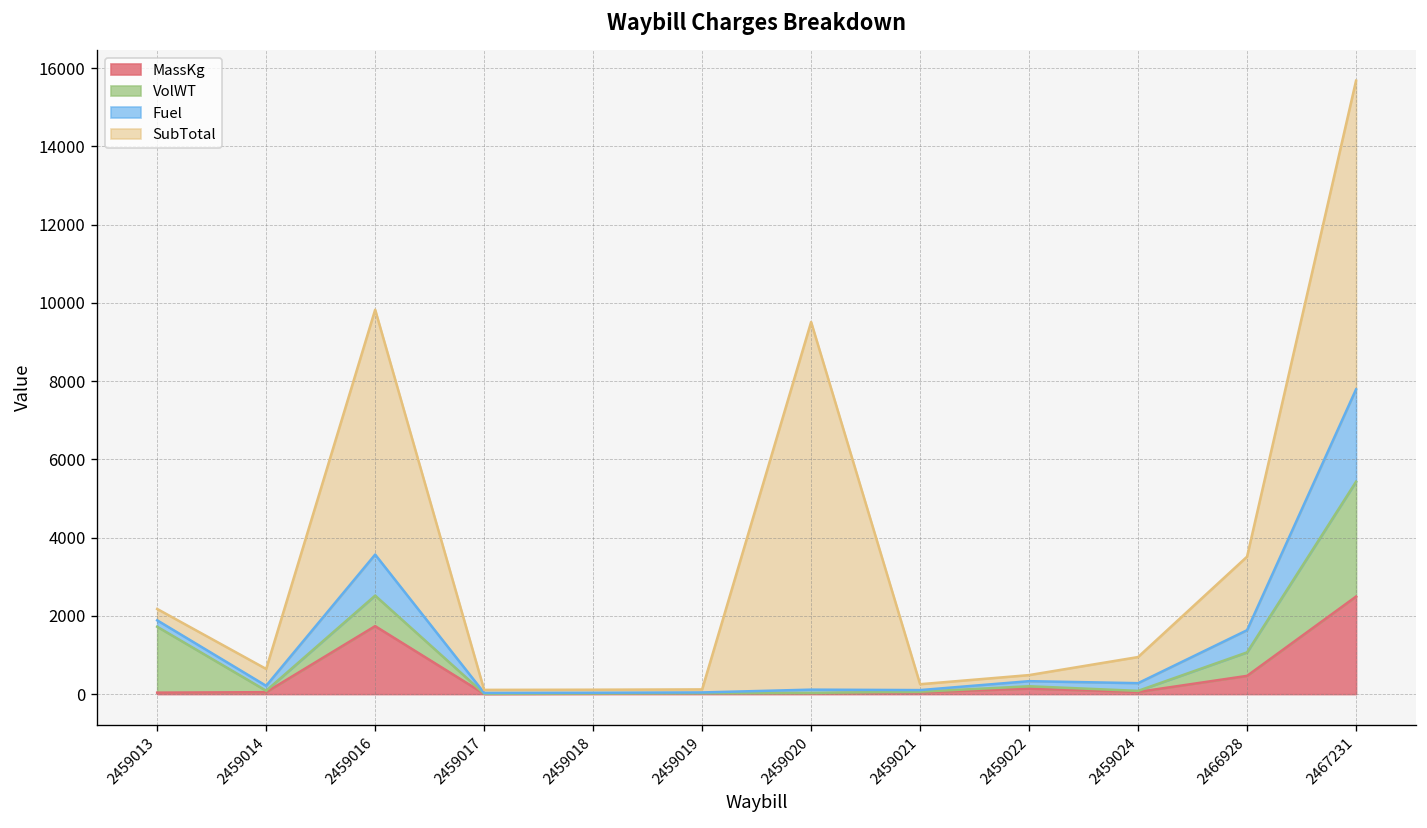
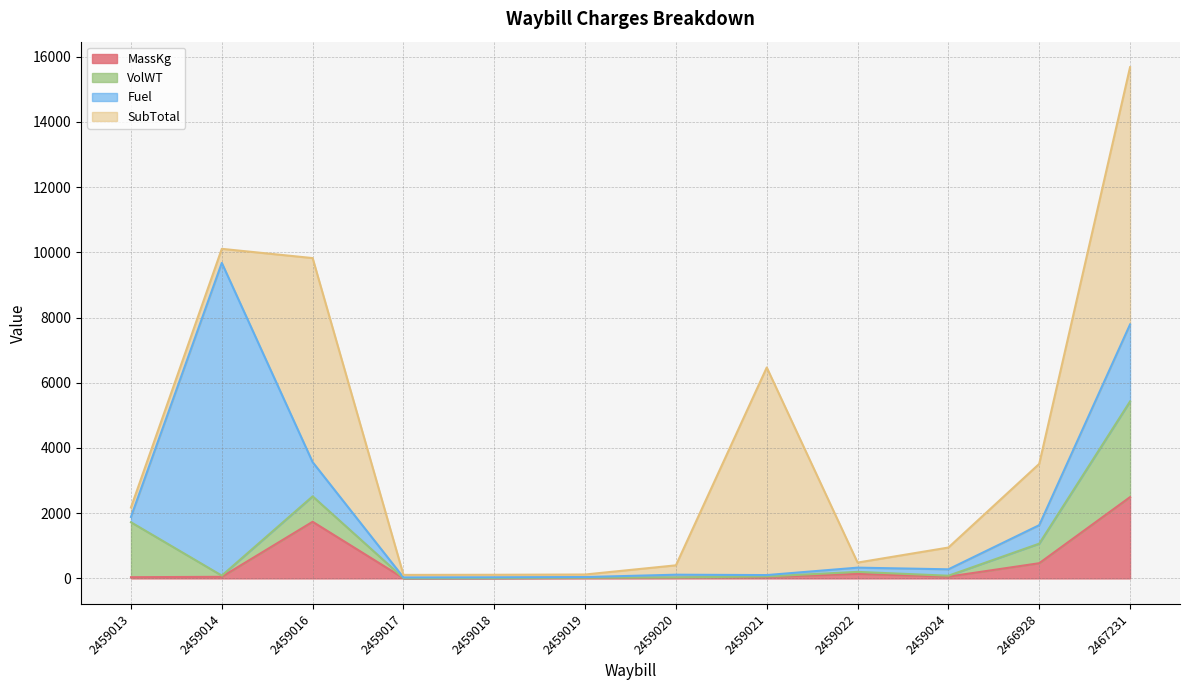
  {
    "MassKg": {
      "2459013": 0,
      "2459016": 1700,
      "2466928": 500,
      "2467231": 2500
    },
    "VolWT": {
      "2459013": 1700,
      "2459016": 800,
      "2466928": 600,
      "2467231": 2900
    },
    "Fuel": {
      "2459013": 200,
-     "2459014": 100,
+     "2459014": 9600,
      "2459016": 1000,
      "2459020": 100,
      "2459022": 100,
      "2459024": 200,
      "2466928": 600,
      "2467231": 2400
    },
    "SubTotal": {
      "2459013": 300,
      "2459014": 400,
      "2459016": 6300,
-     "2459020": 9400,
-     "2459021": 200,
+     "2459020": 300,
+     "2459021": 6400,
      "2459022": 200,
      "2459024": 700,
      "2466928": 1900,
      "2467231": 7900
    }
  }
